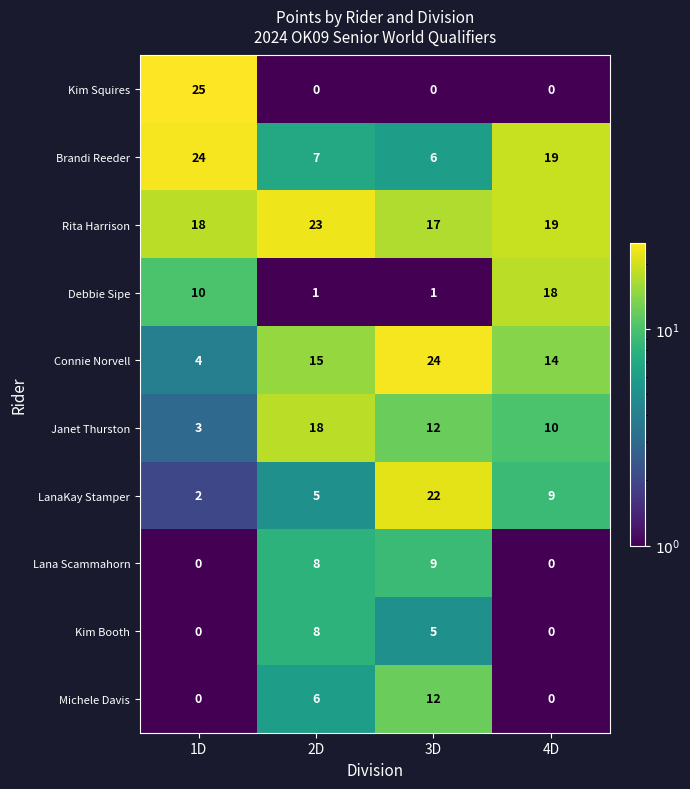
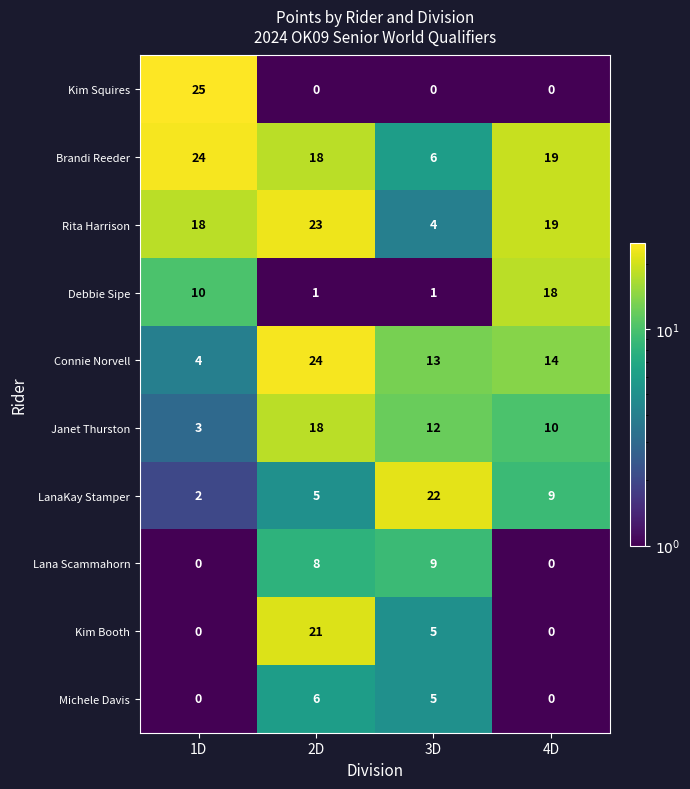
  {
    "Kim Squires": {
      "1D": 25,
      "2D": 0,
      "3D": 0,
      "4D": 0
    },
    "Brandi Reeder": {
      "1D": 24,
-     "2D": 7,
+     "2D": 18,
      "3D": 6,
      "4D": 19
    },
    "Rita Harrison": {
      "1D": 18,
      "2D": 23,
-     "3D": 17,
+     "3D": 4,
      "4D": 19
    },
    "Debbie Sipe": {
      "1D": 10,
      "2D": 1,
      "3D": 1,
      "4D": 18
    },
    "Connie Norvell": {
      "1D": 4,
-     "2D": 15,
-     "3D": 24,
+     "2D": 24,
+     "3D": 13,
      "4D": 14
    },
    "Janet Thurston": {
      "1D": 3,
      "2D": 18,
      "3D": 12,
      "4D": 10
    },
    "LanaKay Stamper": {
      "1D": 2,
      "2D": 5,
      "3D": 22,
      "4D": 9
    },
    "Lana Scammahorn": {
      "1D": 0,
      "2D": 8,
      "3D": 9,
      "4D": 0
    },
    "Kim Booth": {
      "1D": 0,
-     "2D": 8,
+     "2D": 21,
      "3D": 5,
      "4D": 0
    },
    "Michele Davis": {
      "1D": 0,
      "2D": 6,
-     "3D": 12,
+     "3D": 5,
      "4D": 0
    }
  }
